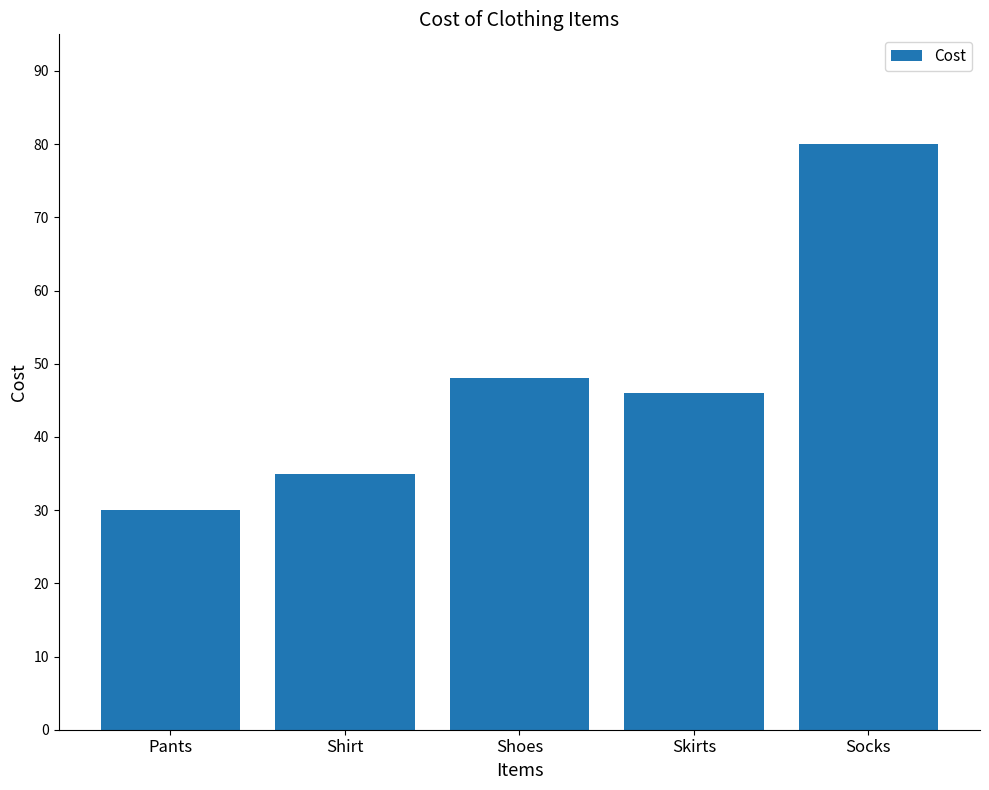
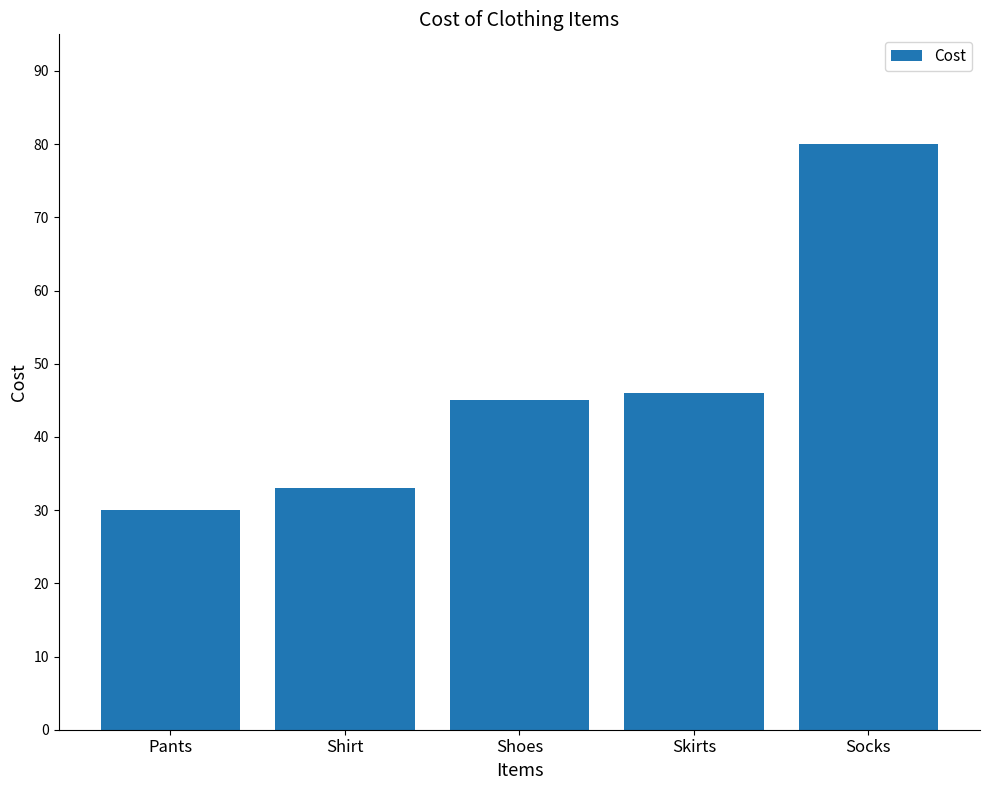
  {
    "Pants": 30,
-   "Shirt": 35,
-   "Shoes": 48,
+   "Shirt": 33,
+   "Shoes": 45,
    "Skirts": 46,
    "Socks": 80
  }
